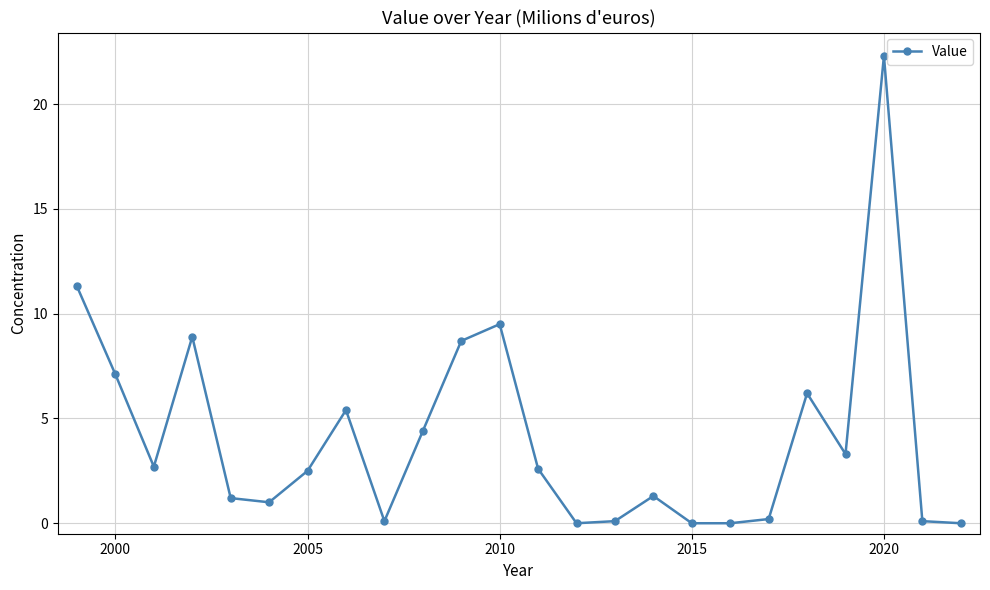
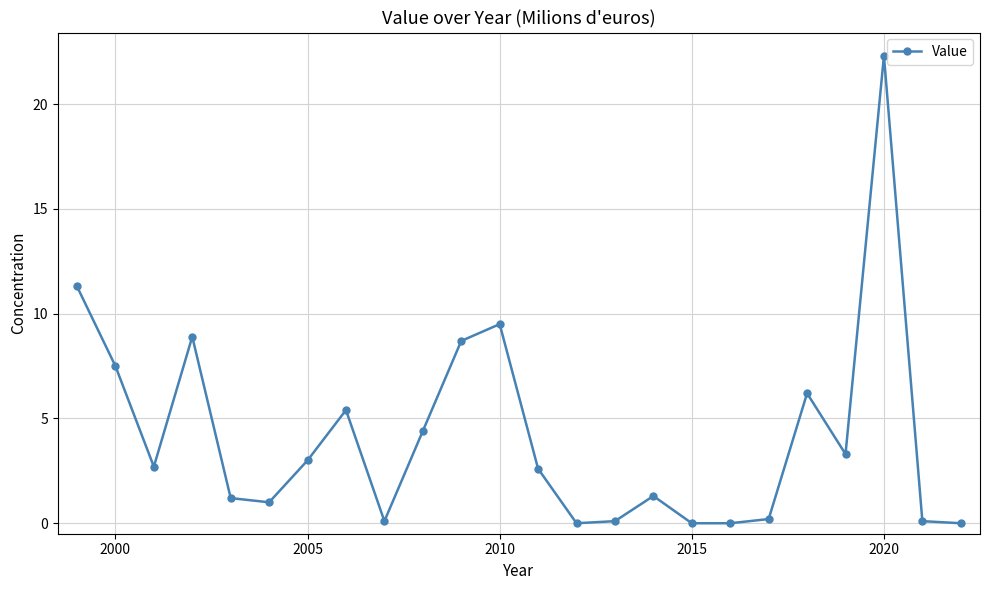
  {
-   "2000": 7.1,
-   "2005": 2.5,
+   "2000": 7.5,
+   "2005": 3.0,
    "2010": 9.5,
    "2015": 0.0,
    "2020": 22.3
  }
